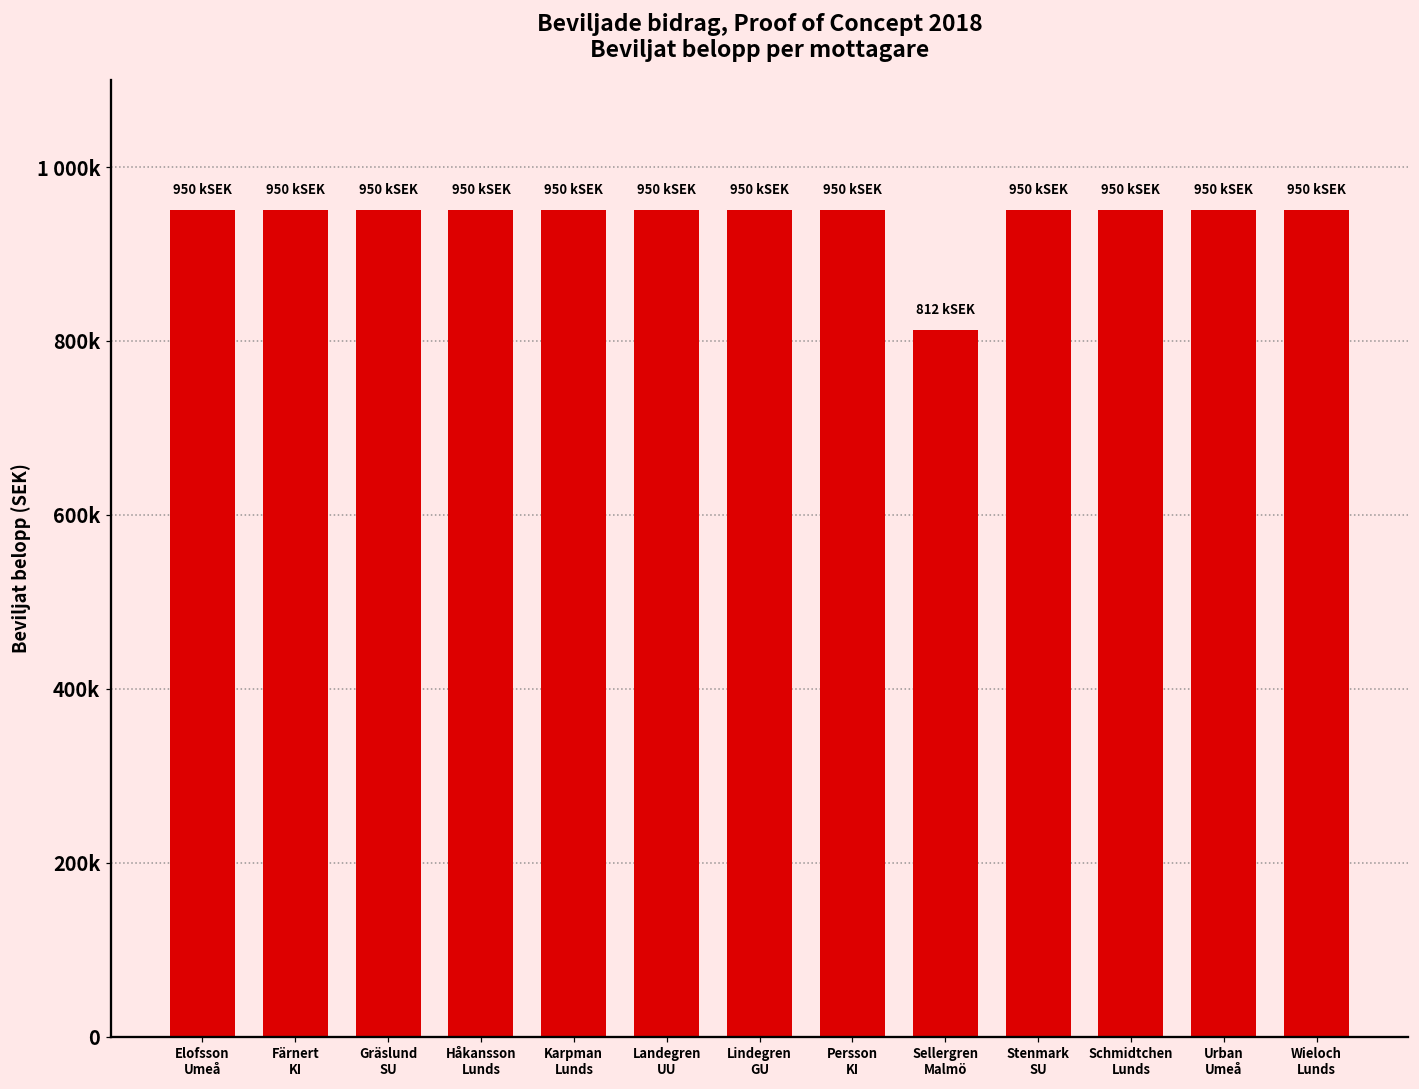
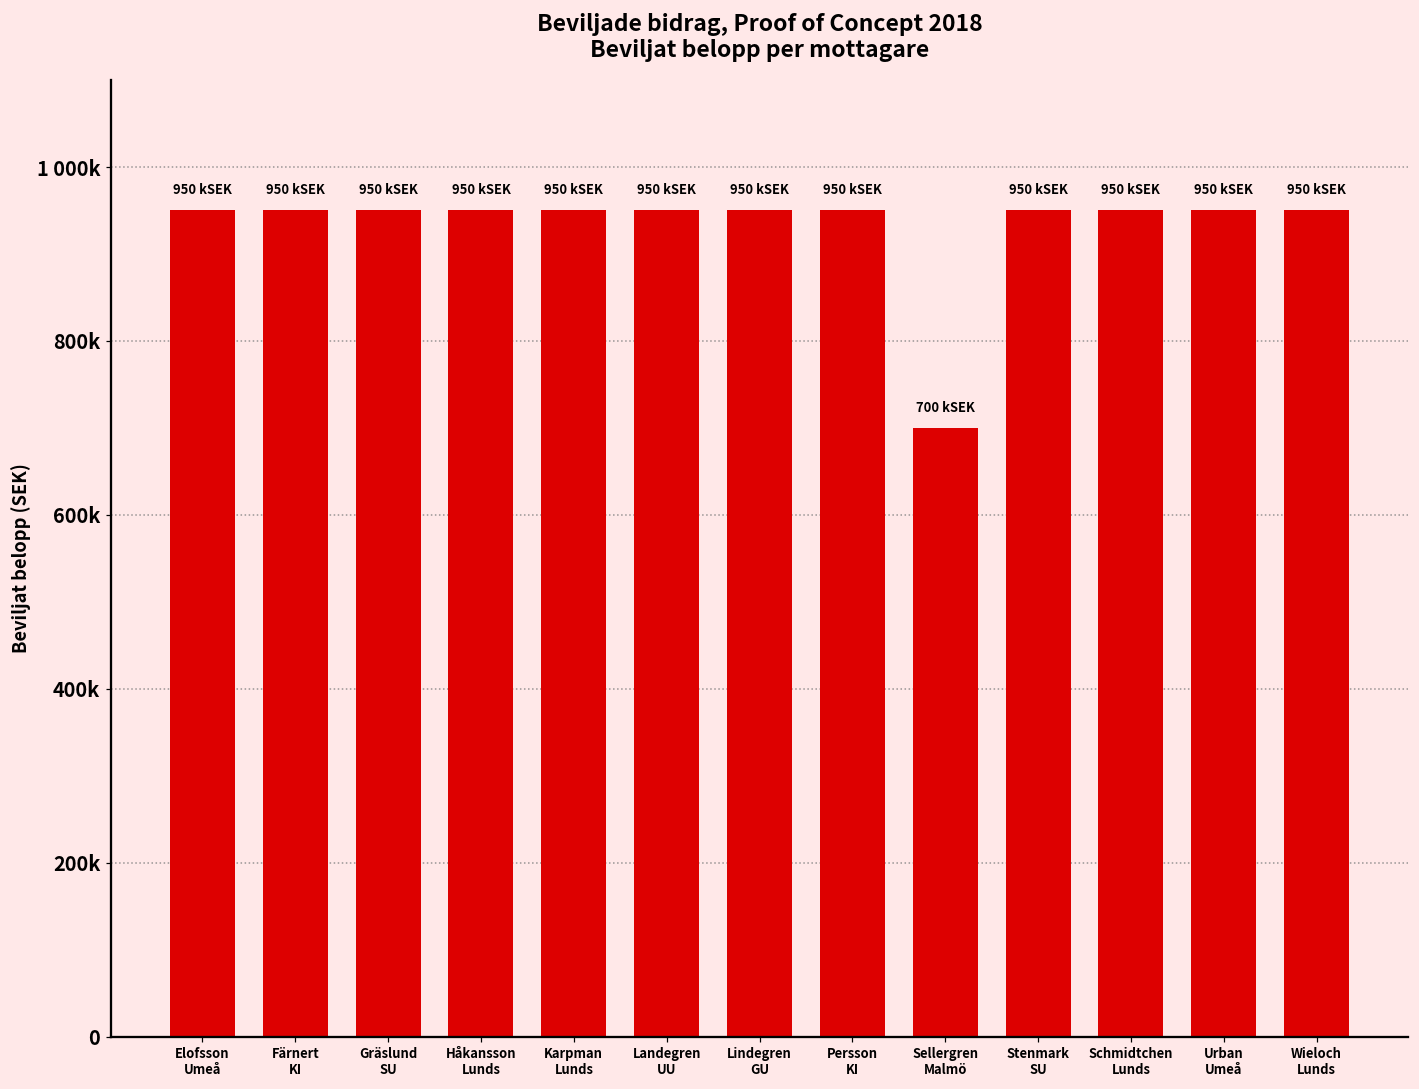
  {
-   "Sellergren Malmö": 812
+   "Sellergren Malmö": 700
  }
